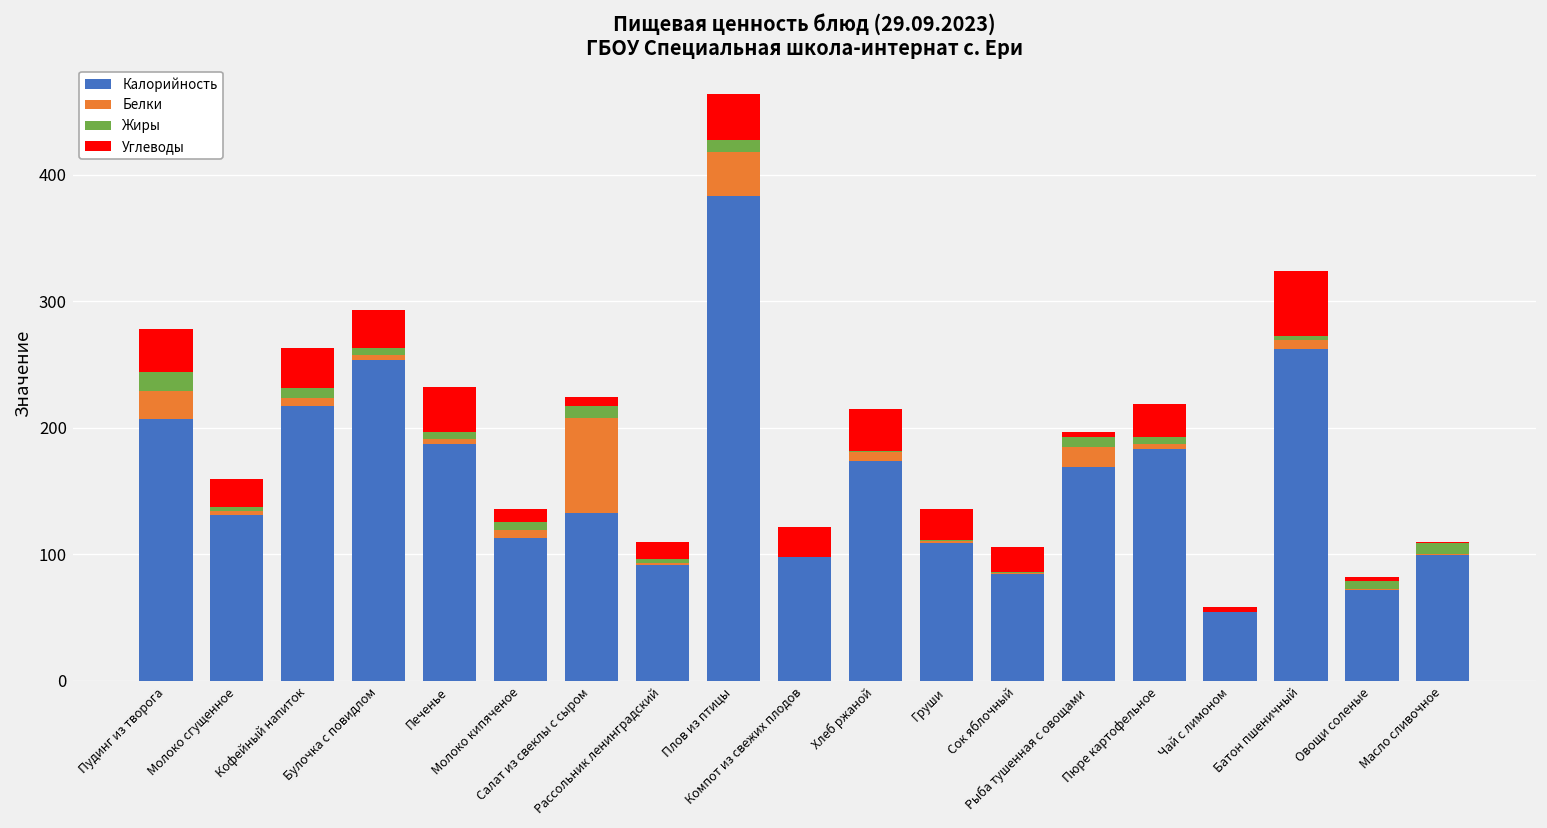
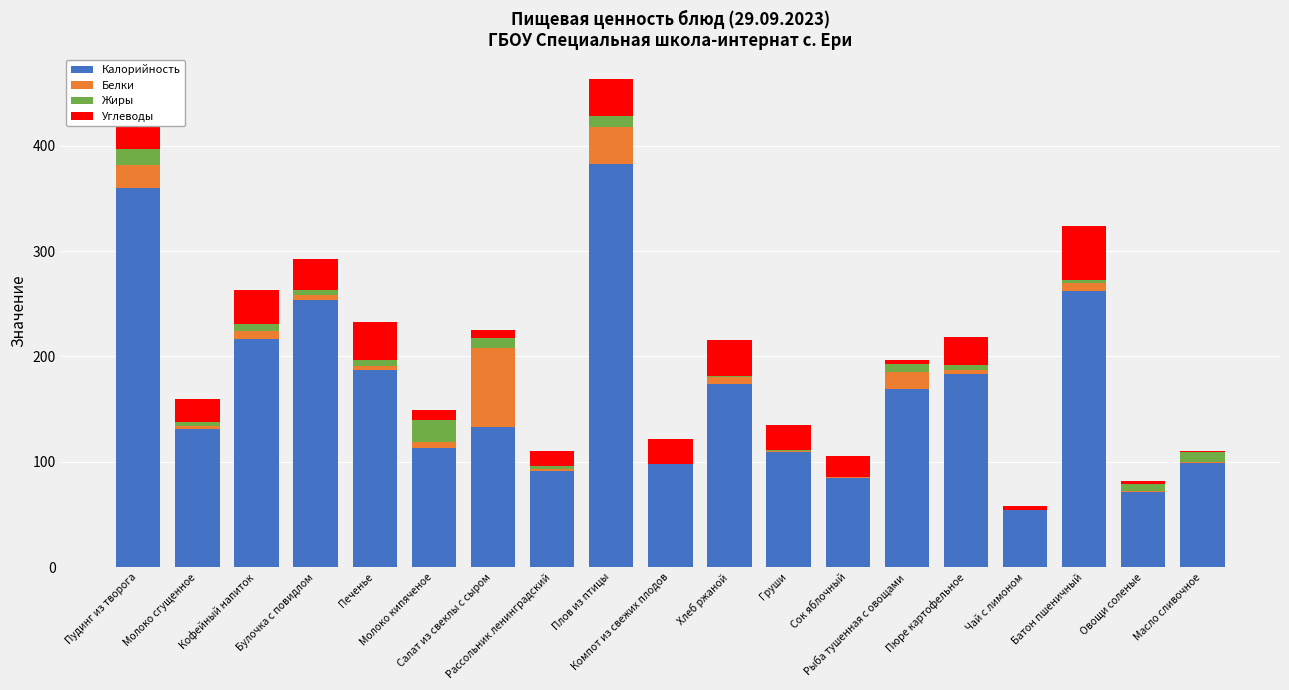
  {
    "Калорийность": {
-     "Пудинг из творога": 207,
+     "Пудинг из творога": 360,
      "Молоко сгущенное": 131,
      "Кофейный напиток": 217,
      "Булочка с повидлом": 254,
      "Печенье": 187,
      "Молоко кипяченое": 113,
      "Салат из свеклы с сыром": 133,
      "Рассольник ленинградский": 91,
      "Плов из птицы": 383,
      "Компот из свежих плодов": 98,
      "Хлеб ржаной": 174,
      "Груши": 109,
      "Сок яблочный": 84,
      "Рыба тушенная с овощами": 169,
      "Пюре картофельное": 183,
      "Чай с лимоном": 54,
      "Батон пшеничный": 262,
      "Овощи соленые": 71,
      "Масло сливочное": 99
    },
    "Белки": {
      "Пудинг из творога": 22,
      "Молоко сгущенное": 3,
      "Кофейный напиток": 7,
      "Булочка с повидлом": 4,
      "Печенье": 4,
      "Молоко кипяченое": 6,
      "Салат из свеклы с сыром": 75,
      "Плов из птицы": 35,
      "Хлеб ржаной": 7,
      "Рыба тушенная с овощами": 16,
      "Пюре картофельное": 4,
      "Батон пшеничный": 8
    },
    "Жиры": {
      "Пудинг из творога": 15,
      "Молоко сгущенное": 3,
      "Кофейный напиток": 7,
      "Булочка с повидлом": 5,
      "Печенье": 5,
-     "Молоко кипяченое": 7,
+     "Молоко кипяченое": 21,
      "Салат из свеклы с сыром": 10,
      "Рассольник ленинградский": 3,
      "Плов из птицы": 10,
      "Рыба тушенная с овощами": 8,
      "Пюре картофельное": 5,
      "Чай с лимоном": 0,
      "Батон пшеничный": 3,
      "Овощи соленые": 6,
      "Масло сливочное": 9
    },
    "Углеводы": {
      "Молоко сгущенное": 22,
      "Кофейный напиток": 32,
      "Булочка с повидлом": 30,
      "Печенье": 36,
      "Молоко кипяченое": 10,
      "Салат из свеклы с сыром": 7,
      "Рассольник ленинградский": 14,
      "Плов из птицы": 36,
      "Компот из свежих плодов": 24,
      "Хлеб ржаной": 33,
      "Груши": 24,
      "Сок яблочный": 20,
      "Рыба тушенная с овощами": 4,
      "Пюре картофельное": 27,
      "Чай с лимоном": 4,
      "Батон пшеничный": 51,
      "Овощи соленые": 3
    }
  }
